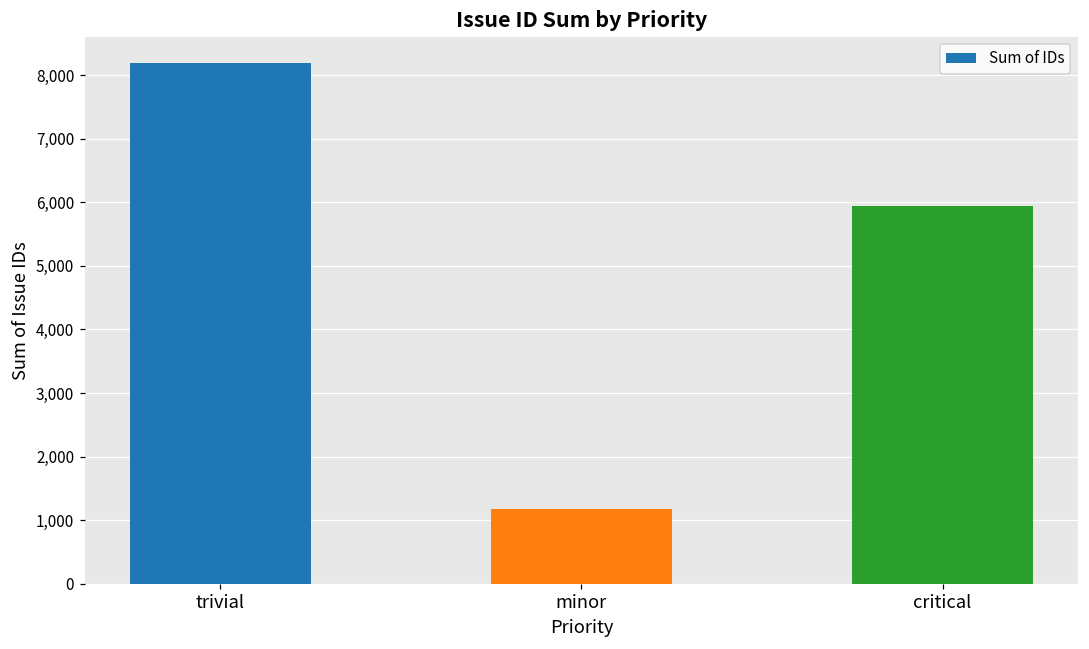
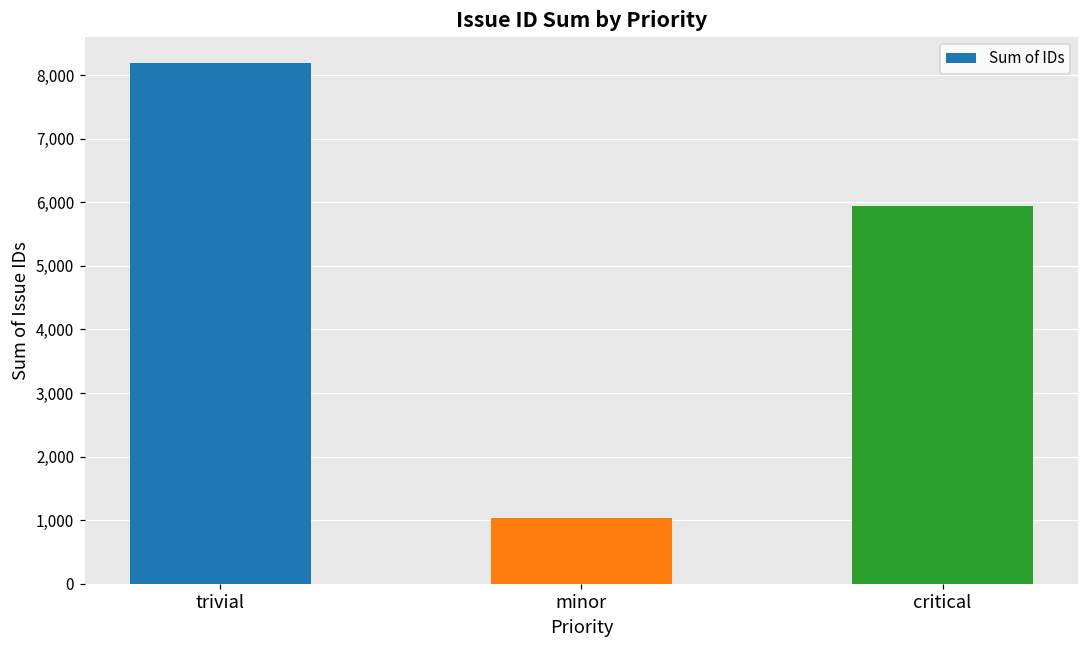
  {
    "trivial": "8,200",
-   "minor": "1,200",
+   "minor": "1,000",
    "critical": "5,900"
  }
